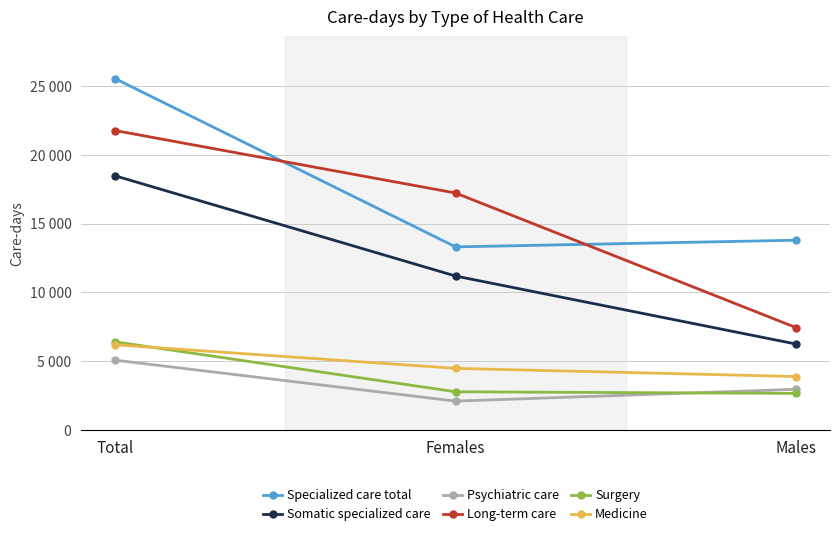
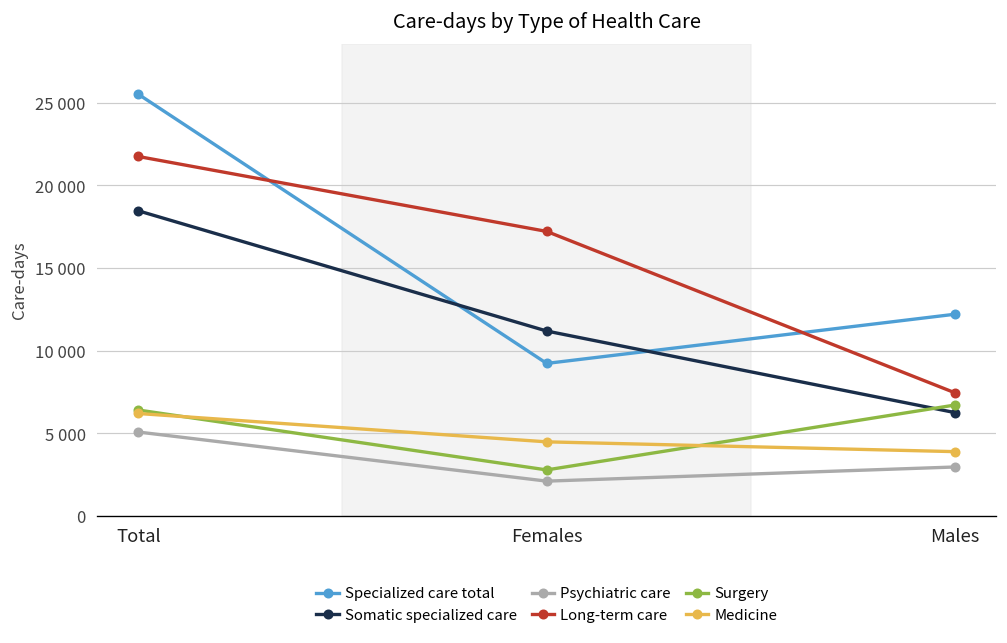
  {
    "Specialized care total": {
      "Total": 25500,
-     "Females": 13300,
-     "Males": 13800
+     "Females": 9200,
+     "Males": 12200
    },
    "Somatic specialized care": {
      "Total": 18500,
      "Females": 11200,
      "Males": 6300
    },
    "Psychiatric care": {
      "Total": 5100,
      "Females": 2100,
      "Males": 3000
    },
    "Long-term care": {
      "Total": 21700,
      "Females": 17200,
      "Males": 7500
    },
    "Surgery": {
      "Total": 6400,
      "Females": 2800,
-     "Males": 2700
+     "Males": 6700
    },
    "Medicine": {
      "Total": 6200,
      "Females": 4500,
      "Males": 3900
    }
  }
